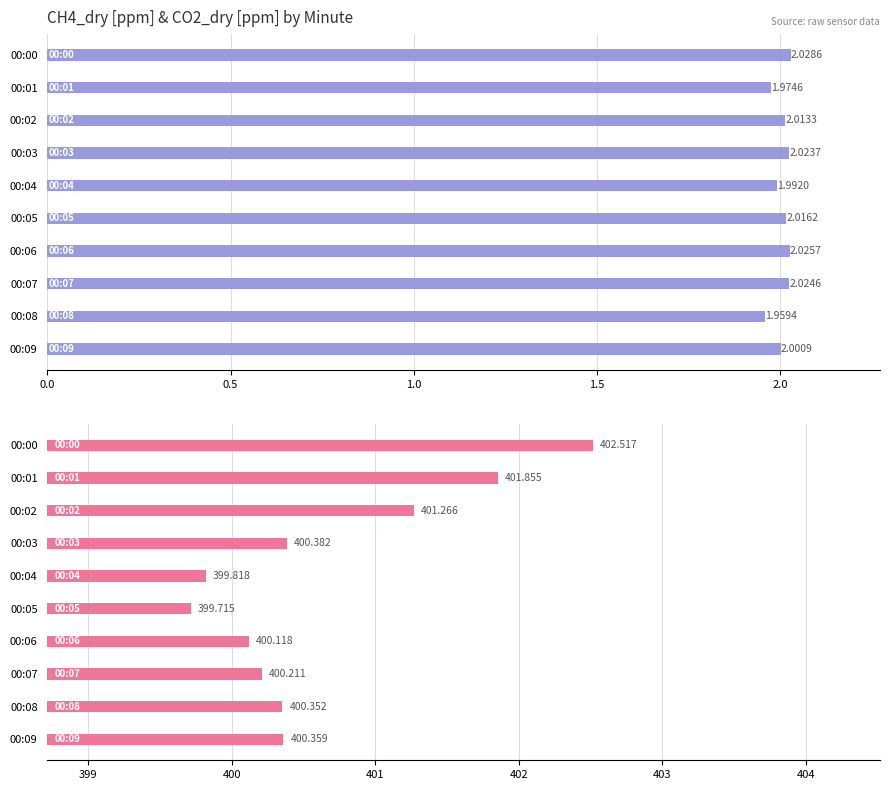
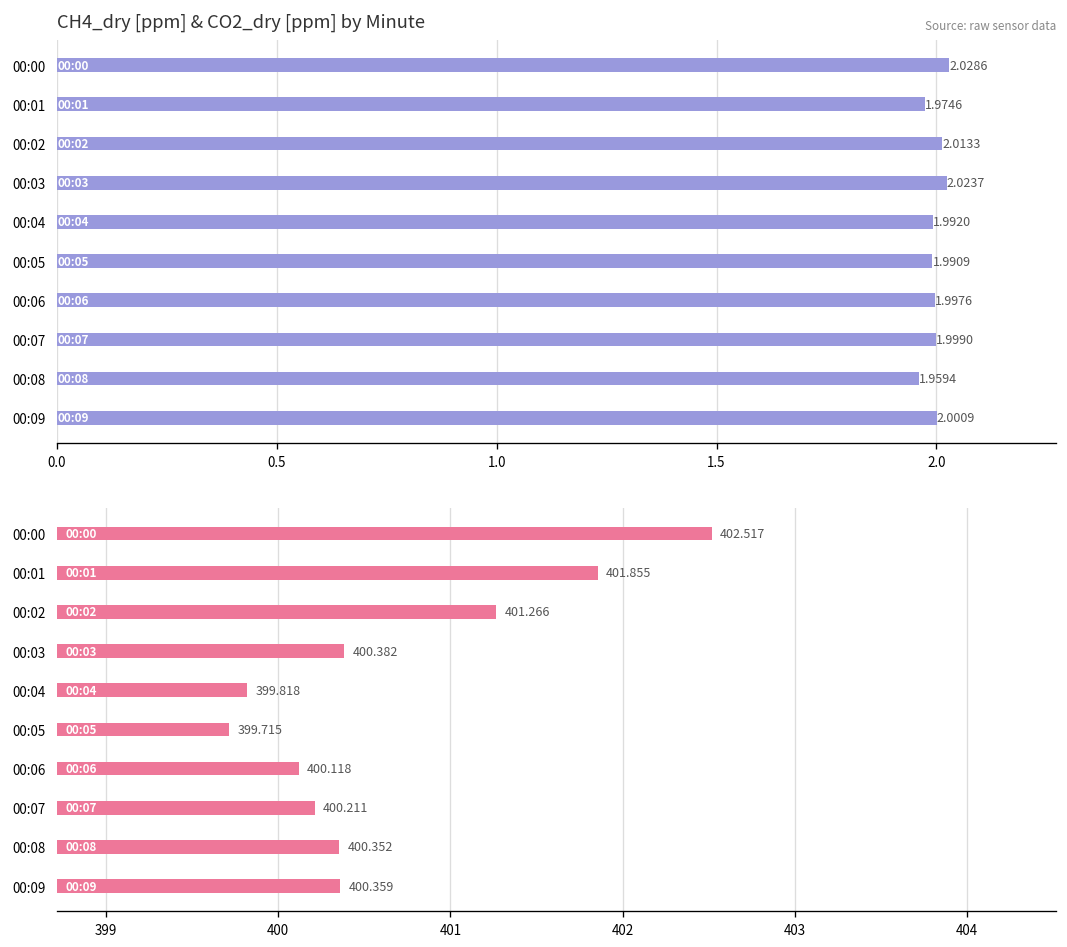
  {
    "CH4_dry [ppm] & CO2_dry [ppm] by Minute": {
      "00:00": 2.0286,
      "00:01": 1.9746,
      "00:02": 2.0133,
      "00:03": 2.0237,
      "00:04": 1.9920,
-     "00:05": 2.0162,
-     "00:06": 2.0257,
-     "00:07": 2.0246,
+     "00:05": 1.9909,
+     "00:06": 1.9976,
+     "00:07": 1.9990,
      "00:08": 1.9594,
      "00:09": 2.0009
    }
  }
